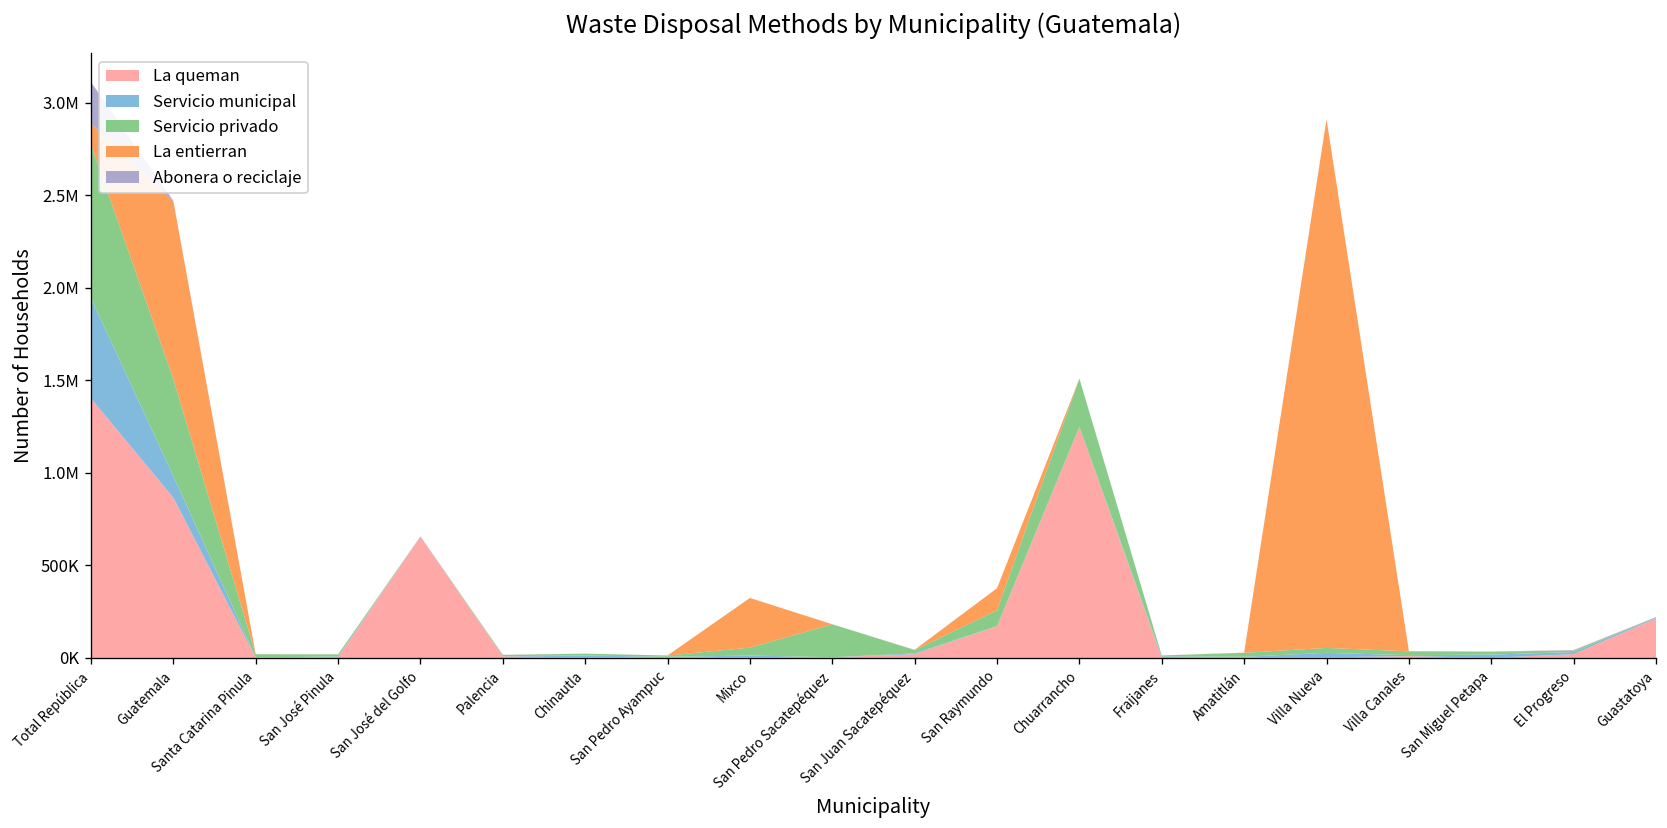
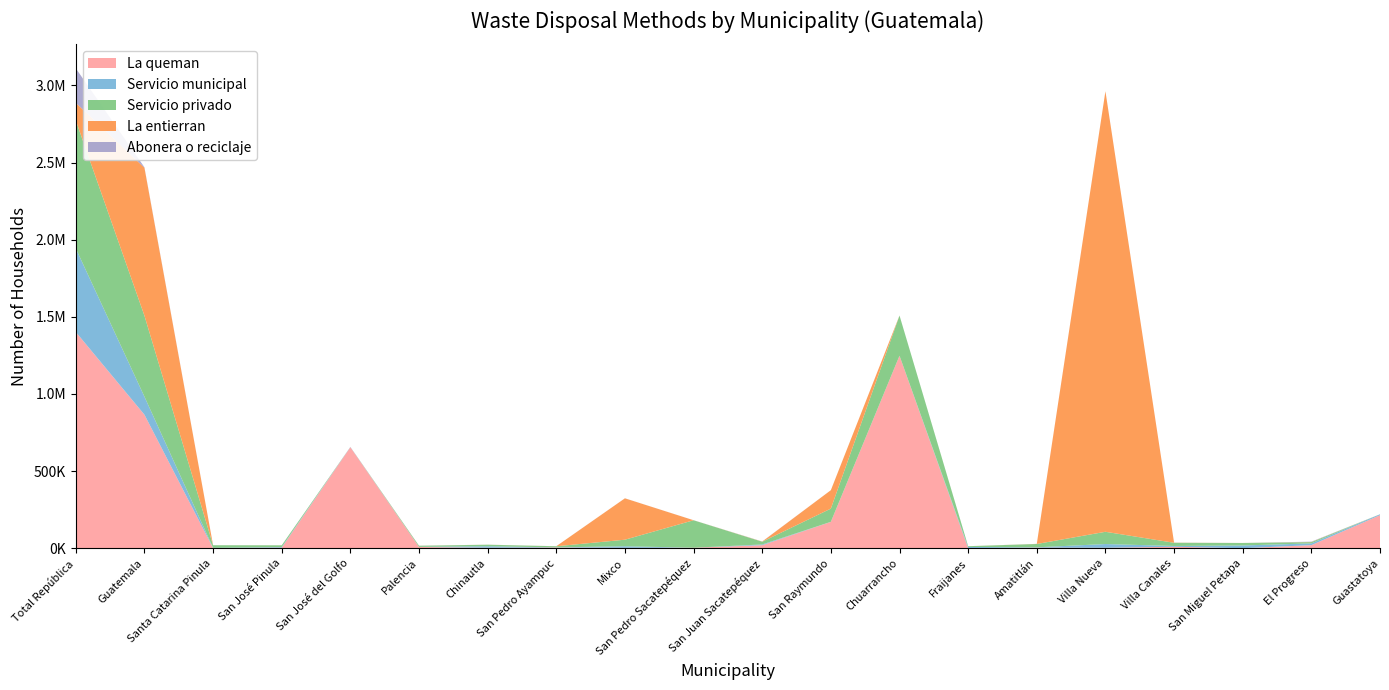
  {
    "La queman": {
      "Total República": 1400000,
      "Guatemala": 870000
    },
    "Servicio privado": {
      "Total República": 830000,
      "Guatemala": 520000,
      "Mixco": 40000,
      "San Raymundo": 90000,
-     "Villa Nueva": 30000
+     "Villa Nueva": 80000
    },
    "La entierran": {
      "Total República": 110000
    }
  }
